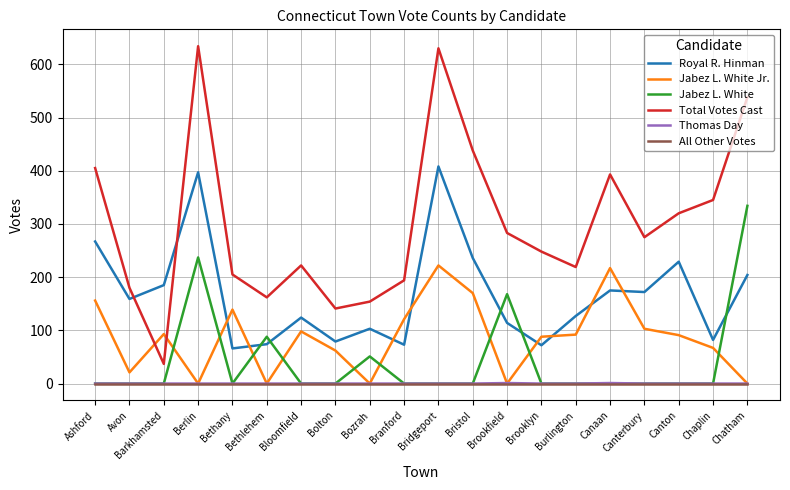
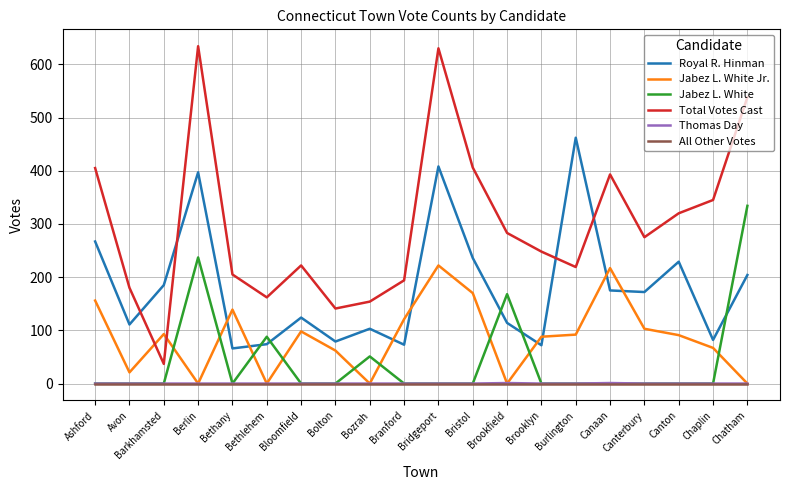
  {
    "Royal R. Hinman": {
      "Ashford": 270,
-     "Avon": 160,
+     "Avon": 110,
      "Barkhamsted": 190,
      "Berlin": 400,
      "Bethany": 70,
      "Bethlehem": 70,
      "Bloomfield": 120,
      "Bolton": 80,
      "Bozrah": 100,
      "Branford": 70,
      "Bridgeport": 410,
      "Bristol": 240,
      "Brookfield": 110,
      "Brooklyn": 70,
-     "Burlington": 130,
+     "Burlington": 460,
      "Canaan": 180,
      "Canterbury": 170,
      "Canton": 230,
      "Chaplin": 80,
      "Chatham": 200
    },
    "Jabez L. White Jr.": {
      "Ashford": 160,
      "Avon": 20,
      "Barkhamsted": 90,
      "Bethany": 140,
      "Bloomfield": 100,
      "Bolton": 60,
      "Branford": 120,
      "Bridgeport": 220,
      "Bristol": 170,
      "Brooklyn": 90,
      "Burlington": 90,
      "Canaan": 220,
      "Canterbury": 100,
      "Canton": 90,
      "Chaplin": 70
    },
    "Jabez L. White": {
      "Berlin": 240,
      "Bethlehem": 90,
      "Bozrah": 50,
      "Brookfield": 170,
      "Chatham": 330
    },
    "Total Votes Cast": {
      "Ashford": 410,
      "Avon": 180,
      "Barkhamsted": 40,
      "Berlin": 630,
      "Bethany": 210,
      "Bethlehem": 160,
      "Bloomfield": 220,
      "Bolton": 140,
      "Bozrah": 150,
      "Branford": 190,
      "Bridgeport": 630,
-     "Bristol": 440,
+     "Bristol": 410,
      "Brookfield": 280,
      "Brooklyn": 250,
      "Burlington": 220,
      "Canaan": 390,
      "Canterbury": 280,
      "Canton": 320,
      "Chaplin": 350
    }
  }
